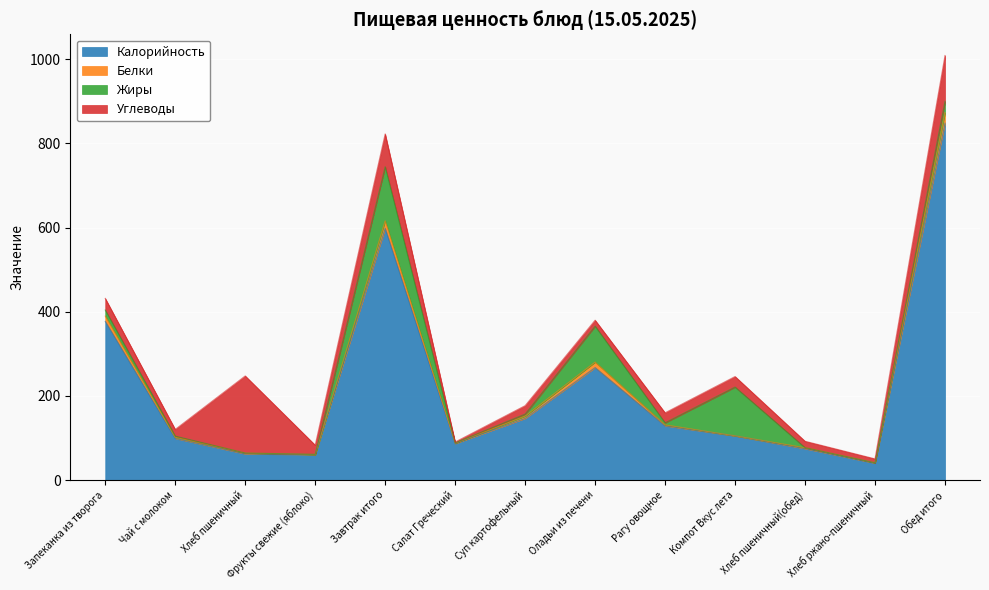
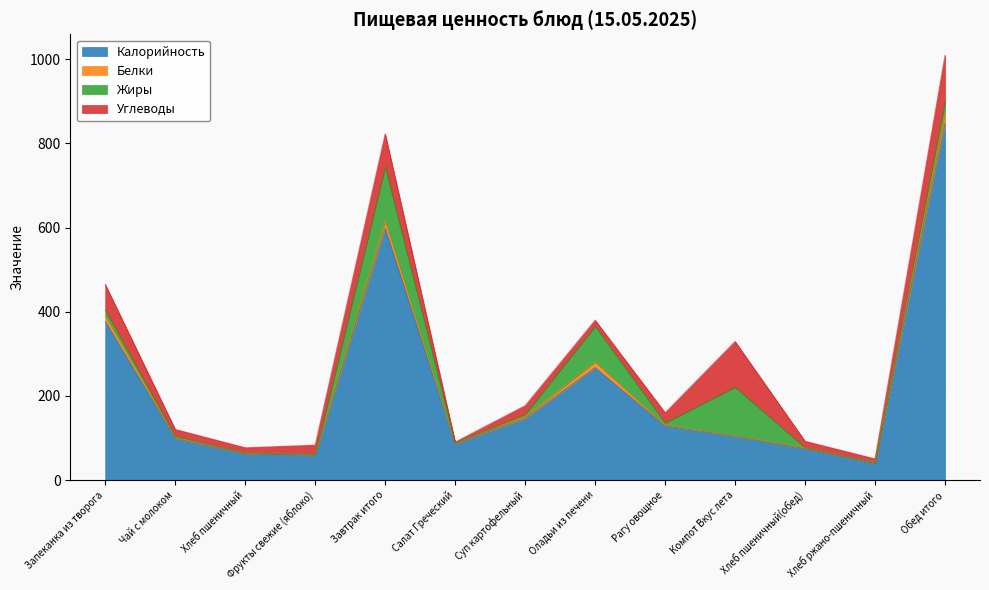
  {
    "Белки": {
      "Запеканка из творога": 10,
      "Завтрак итого": 20,
      "Оладьи из печени": 10,
      "Обед итого": 30
    },
    "Жиры": {
      "Запеканка из творога": 10,
      "Завтрак итого": 130,
      "Оладьи из печени": 90,
      "Компот Вкус лета": 120,
      "Обед итого": 30
    },
    "Углеводы": {
-     "Запеканка из творога": 30,
+     "Запеканка из творога": 60,
      "Чай с молоком": 20,
-     "Хлеб пшеничный": 180,
+     "Хлеб пшеничный": 10,
      "Фрукты свежие (яблоко)": 20,
      "Завтрак итого": 80,
      "Суп картофельный": 20,
      "Оладьи из печени": 10,
      "Рагу овощное": 20,
-     "Компот Вкус лета": 20,
+     "Компот Вкус лета": 110,
      "Хлеб пшеничный(обед)": 20,
      "Хлеб ржано-пшеничный": 10,
      "Обед итого": 110
    }
  }
